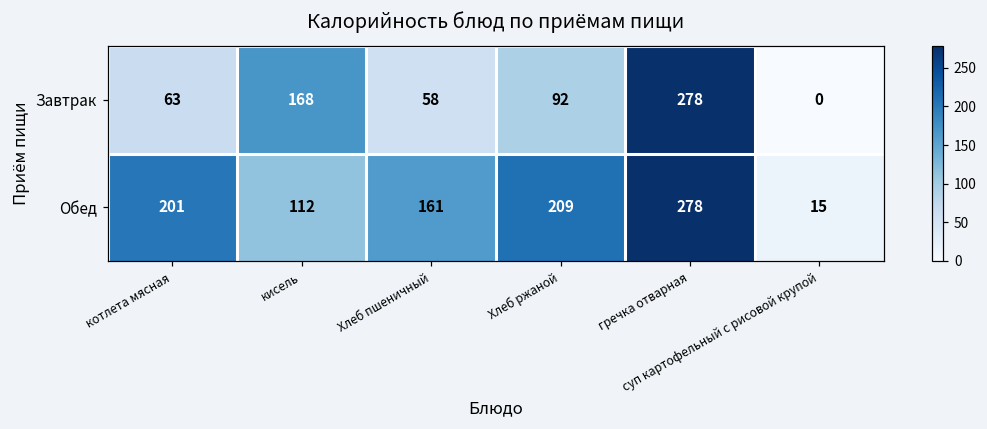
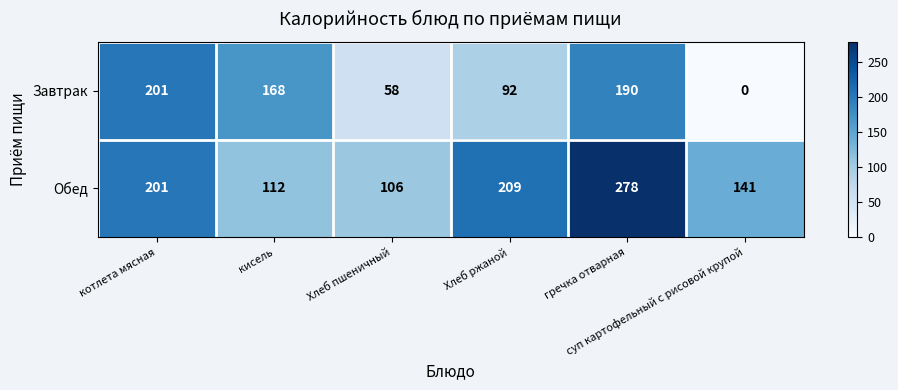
  {
    "Завтрак": {
-     "котлета мясная": 63,
+     "котлета мясная": 201,
      "кисель": 168,
      "Хлеб пшеничный": 58,
      "Хлеб ржаной": 92,
-     "гречка отварная": 278,
+     "гречка отварная": 190,
      "суп картофельный с рисовой крупой": 0
    },
    "Обед": {
      "котлета мясная": 201,
      "кисель": 112,
-     "Хлеб пшеничный": 161,
+     "Хлеб пшеничный": 106,
      "Хлеб ржаной": 209,
      "гречка отварная": 278,
-     "суп картофельный с рисовой крупой": 15
+     "суп картофельный с рисовой крупой": 141
    }
  }
